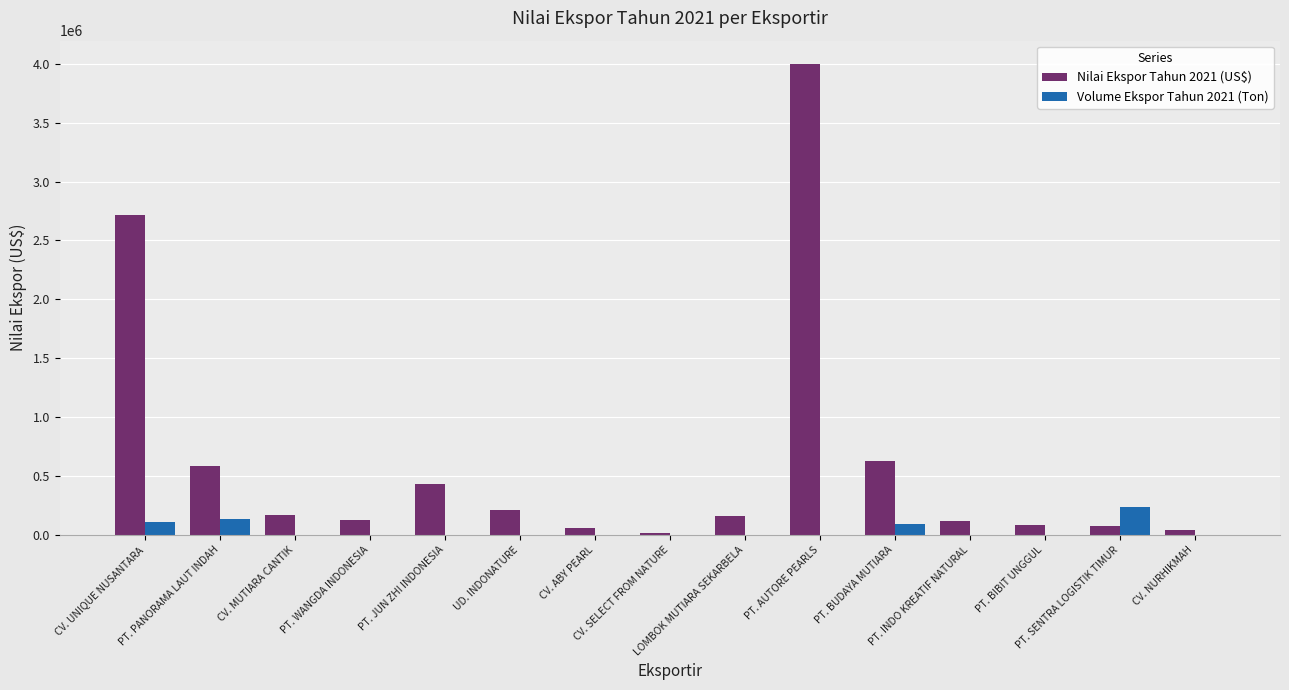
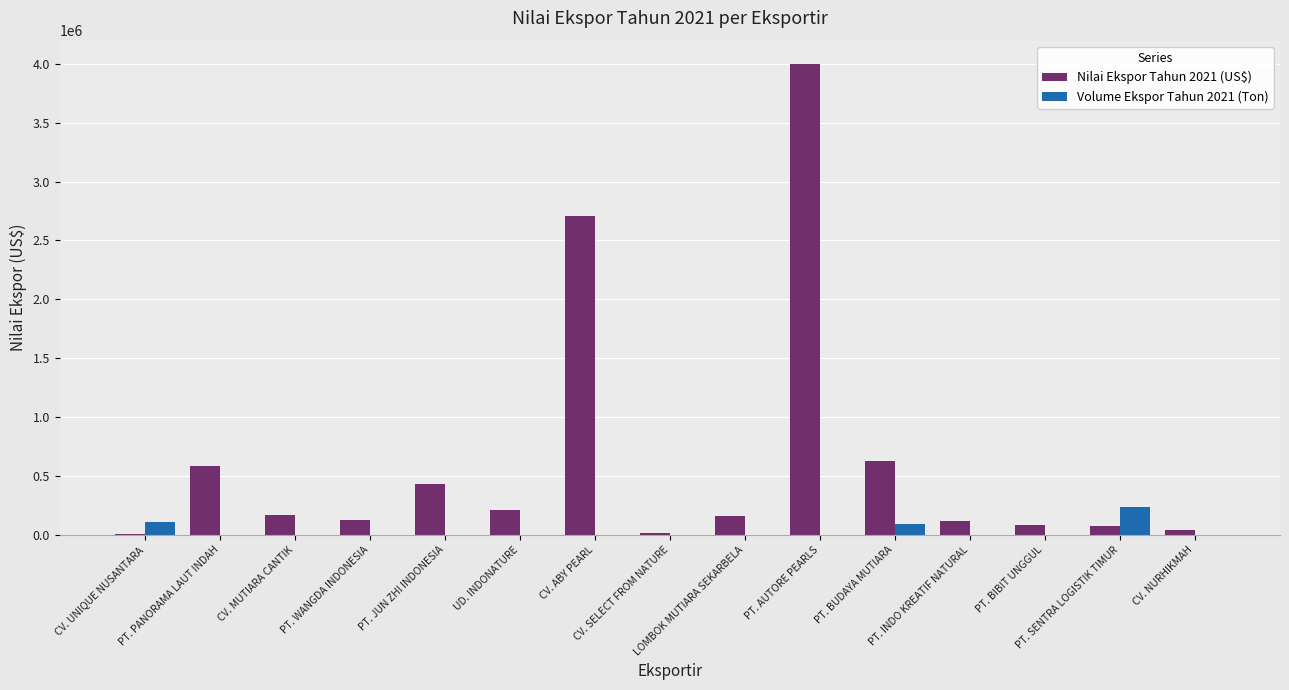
  {
    "Nilai Ekspor Tahun 2021 (US$)": {
-     "CV. UNIQUE NUSANTARA": 2720000,
+     "CV. UNIQUE NUSANTARA": 10000,
      "PT. PANORAMA LAUT INDAH": 580000,
      "CV. MUTIARA CANTIK": 170000,
      "PT. WANGDA INDONESIA": 130000,
      "PT. JUN ZHI INDONESIA": 430000,
      "UD. INDONATURE": 210000,
-     "CV. ABY PEARL": 60000,
+     "CV. ABY PEARL": 2710000,
      "LOMBOK MUTIARA SEKARBELA": 160000,
      "PT. AUTORE PEARLS": 4000000,
      "PT. BUDAYA MUTIARA": 630000,
      "PT. INDO KREATIF NATURAL": 120000,
      "PT. BIBIT UNGGUL": 90000,
      "PT. SENTRA LOGISTIK TIMUR": 80000,
      "CV. NURHIKMAH": 50000
    },
    "Volume Ekspor Tahun 2021 (Ton)": {
      "CV. UNIQUE NUSANTARA": 110000,
-     "PT. PANORAMA LAUT INDAH": 140000,
+     "PT. PANORAMA LAUT INDAH": 0,
      "PT. BUDAYA MUTIARA": 90000,
      "PT. SENTRA LOGISTIK TIMUR": 240000
    }
  }
